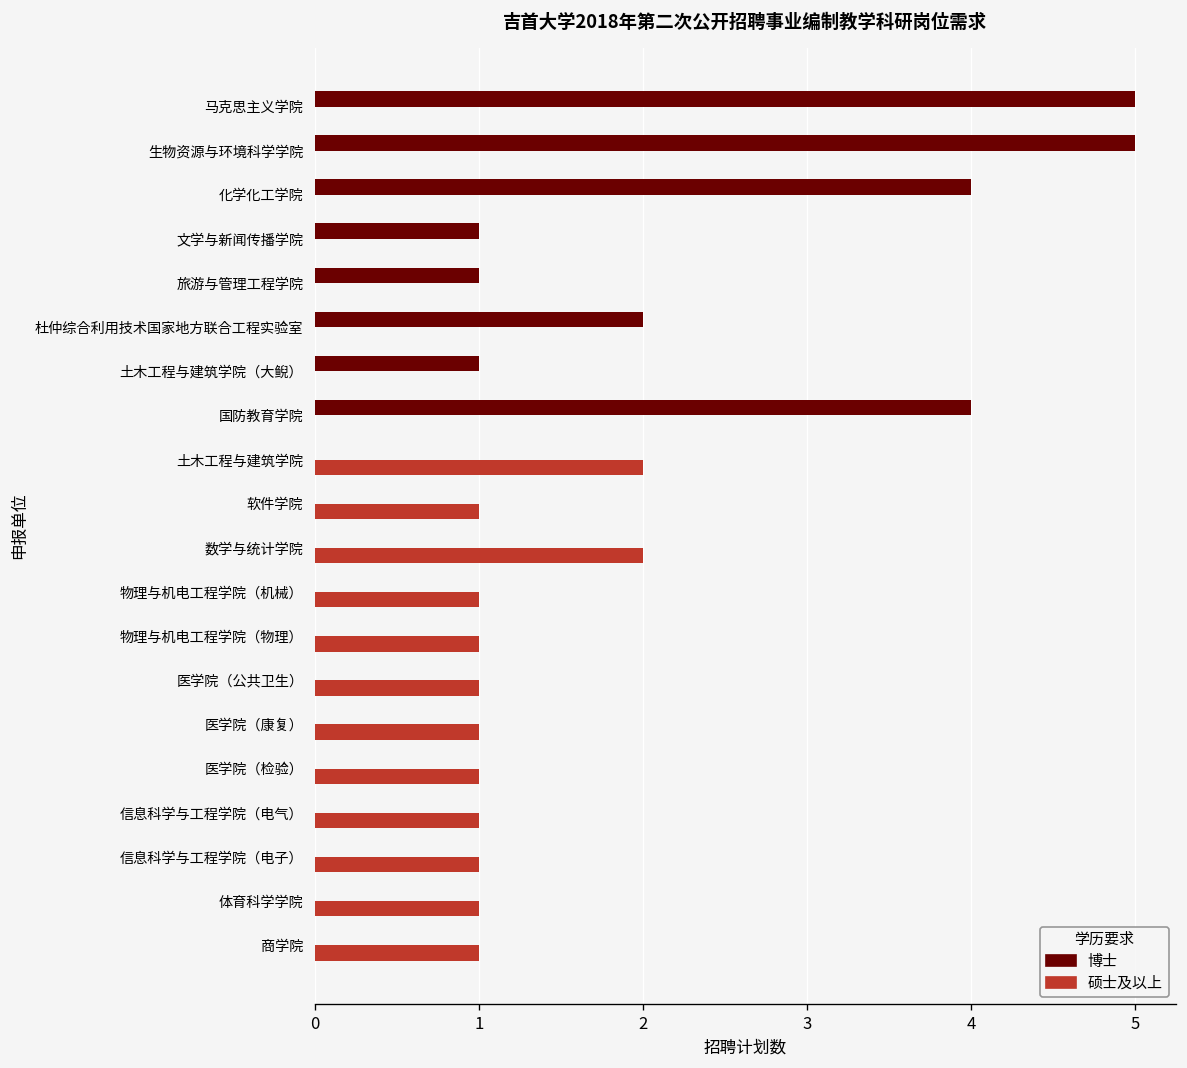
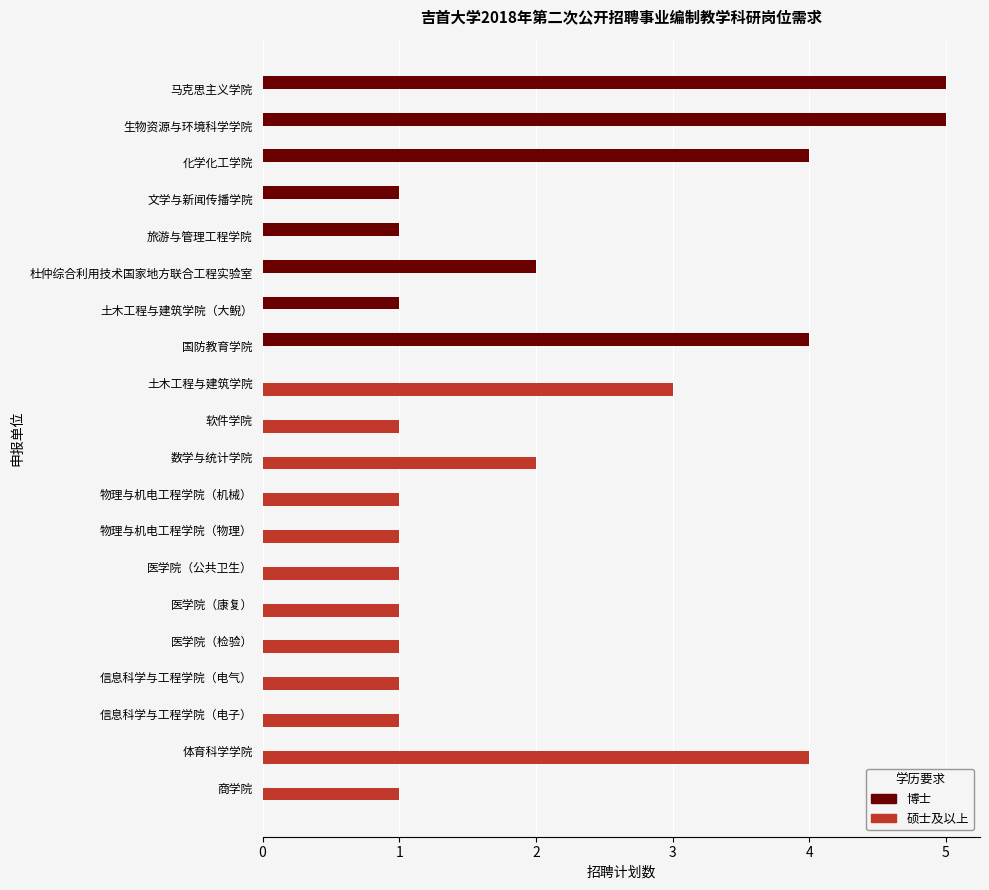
  {
    "博士": {
      "马克思主义学院": 5,
      "生物资源与环境科学学院": 5,
      "化学化工学院": 4,
      "文学与新闻传播学院": 1,
      "旅游与管理工程学院": 1,
      "杜仲综合利用技术国家地方联合工程实验室": 2,
      "土木工程与建筑学院（大鲵）": 1,
      "国防教育学院": 4,
      "土木工程与建筑学院": 0,
      "软件学院": 0,
      "数学与统计学院": 0,
      "物理与机电工程学院（机械）": 0,
      "物理与机电工程学院（物理）": 0,
      "医学院（公共卫生）": 0,
      "医学院（康复）": 0,
      "医学院（检验）": 0,
      "信息科学与工程学院（电气）": 0,
      "信息科学与工程学院（电子）": 0,
      "体育科学学院": 0,
      "商学院": 0
    },
    "硕士及以上": {
      "马克思主义学院": 0,
      "生物资源与环境科学学院": 0,
      "化学化工学院": 0,
      "文学与新闻传播学院": 0,
      "旅游与管理工程学院": 0,
      "杜仲综合利用技术国家地方联合工程实验室": 0,
      "土木工程与建筑学院（大鲵）": 0,
      "国防教育学院": 0,
-     "土木工程与建筑学院": 2,
+     "土木工程与建筑学院": 3,
      "软件学院": 1,
      "数学与统计学院": 2,
      "物理与机电工程学院（机械）": 1,
      "物理与机电工程学院（物理）": 1,
      "医学院（公共卫生）": 1,
      "医学院（康复）": 1,
      "医学院（检验）": 1,
      "信息科学与工程学院（电气）": 1,
      "信息科学与工程学院（电子）": 1,
-     "体育科学学院": 1,
+     "体育科学学院": 4,
      "商学院": 1
    }
  }
